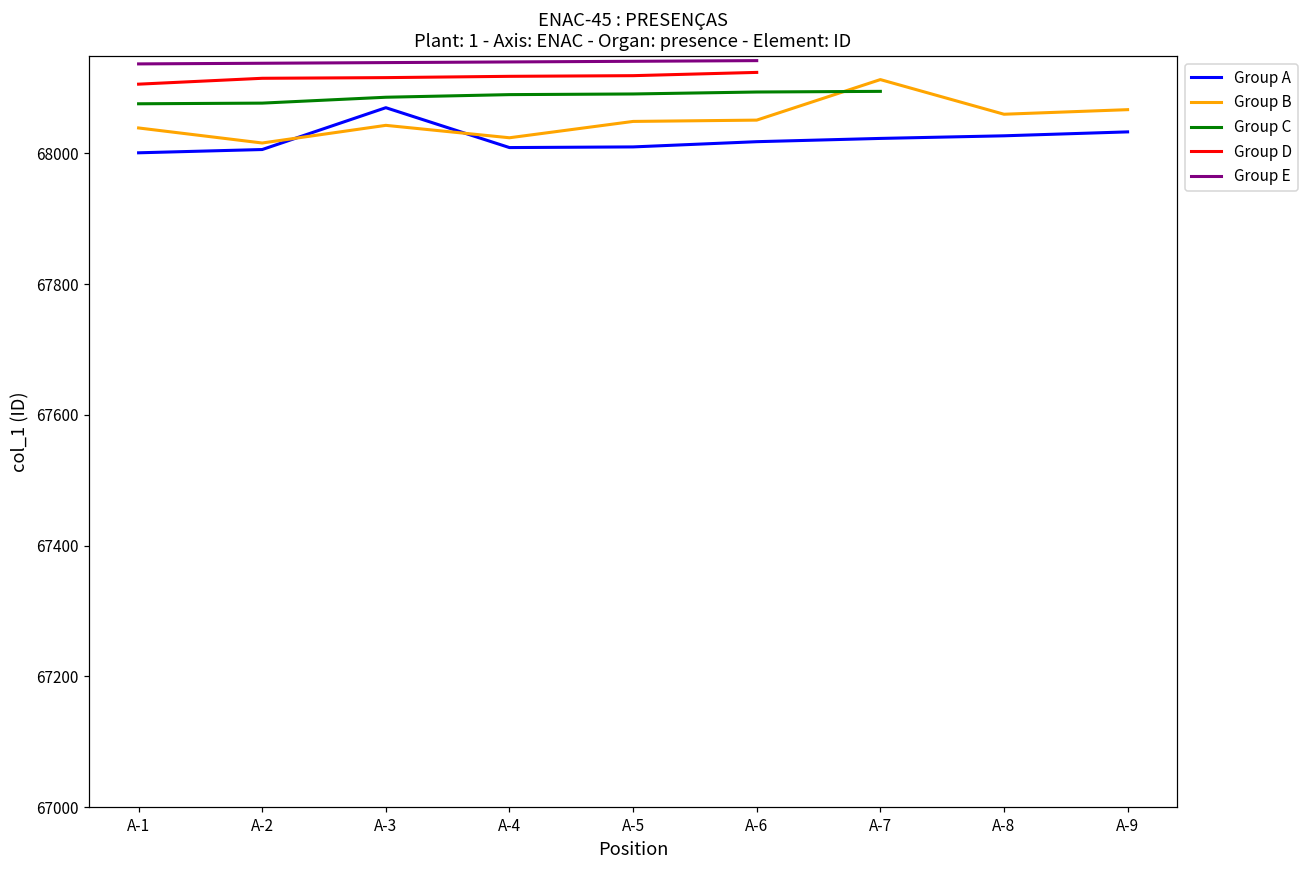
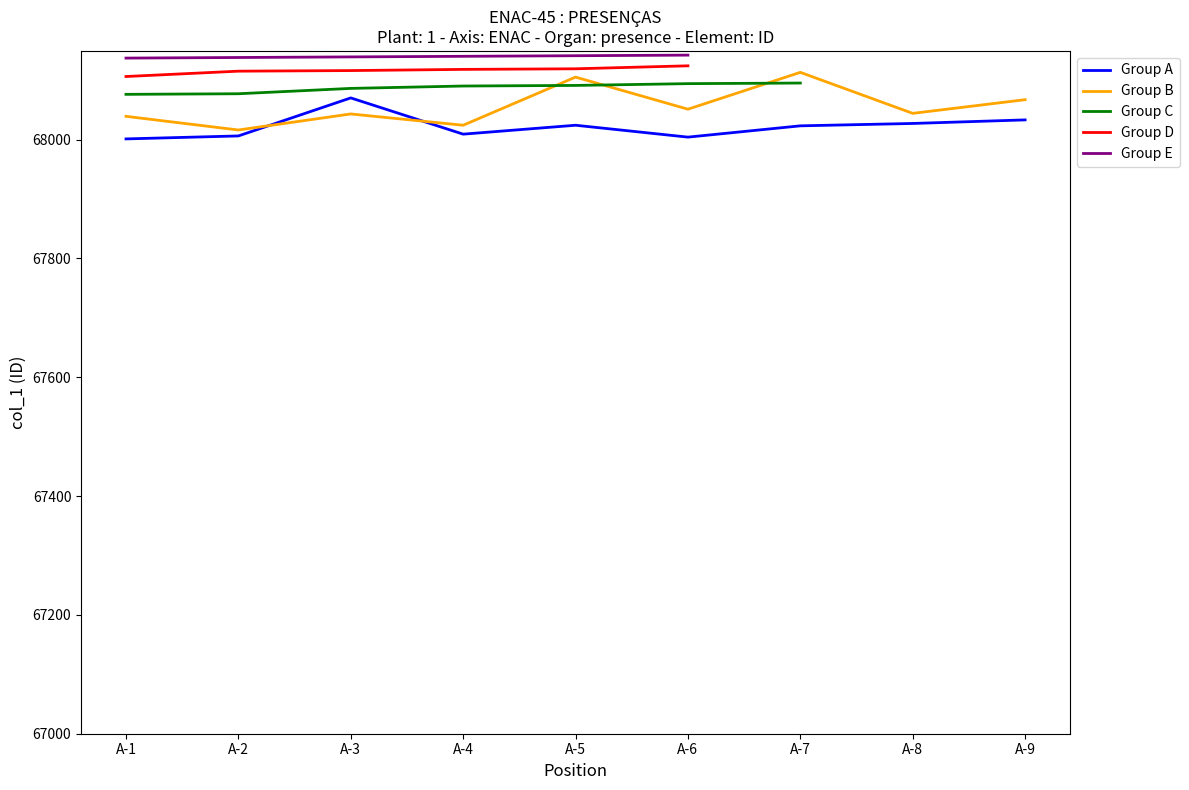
  {
    "Group A": {
      "A-1": 68000,
      "A-2": 68010,
      "A-3": 68070,
      "A-4": 68010,
-     "A-5": 68010,
-     "A-6": 68020,
+     "A-5": 68020,
+     "A-6": 68000,
      "A-7": 68020,
      "A-8": 68030,
      "A-9": 68030
    },
    "Group B": {
      "A-1": 68040,
      "A-2": 68020,
      "A-3": 68040,
      "A-4": 68020,
-     "A-5": 68050,
+     "A-5": 68110,
      "A-6": 68050,
      "A-7": 68110,
-     "A-8": 68060,
+     "A-8": 68040,
      "A-9": 68070
    },
    "Group C": {
      "A-1": 68080,
      "A-2": 68080,
      "A-3": 68090,
      "A-4": 68090,
      "A-5": 68090,
      "A-6": 68090,
      "A-7": 68100
    },
    "Group D": {
      "A-1": 68110,
      "A-2": 68120,
      "A-3": 68120,
      "A-4": 68120,
      "A-5": 68120,
      "A-6": 68120
    },
    "Group E": {
      "A-1": 68140,
      "A-2": 68140,
      "A-3": 68140,
      "A-4": 68140,
      "A-5": 68140,
      "A-6": 68140
    }
  }
